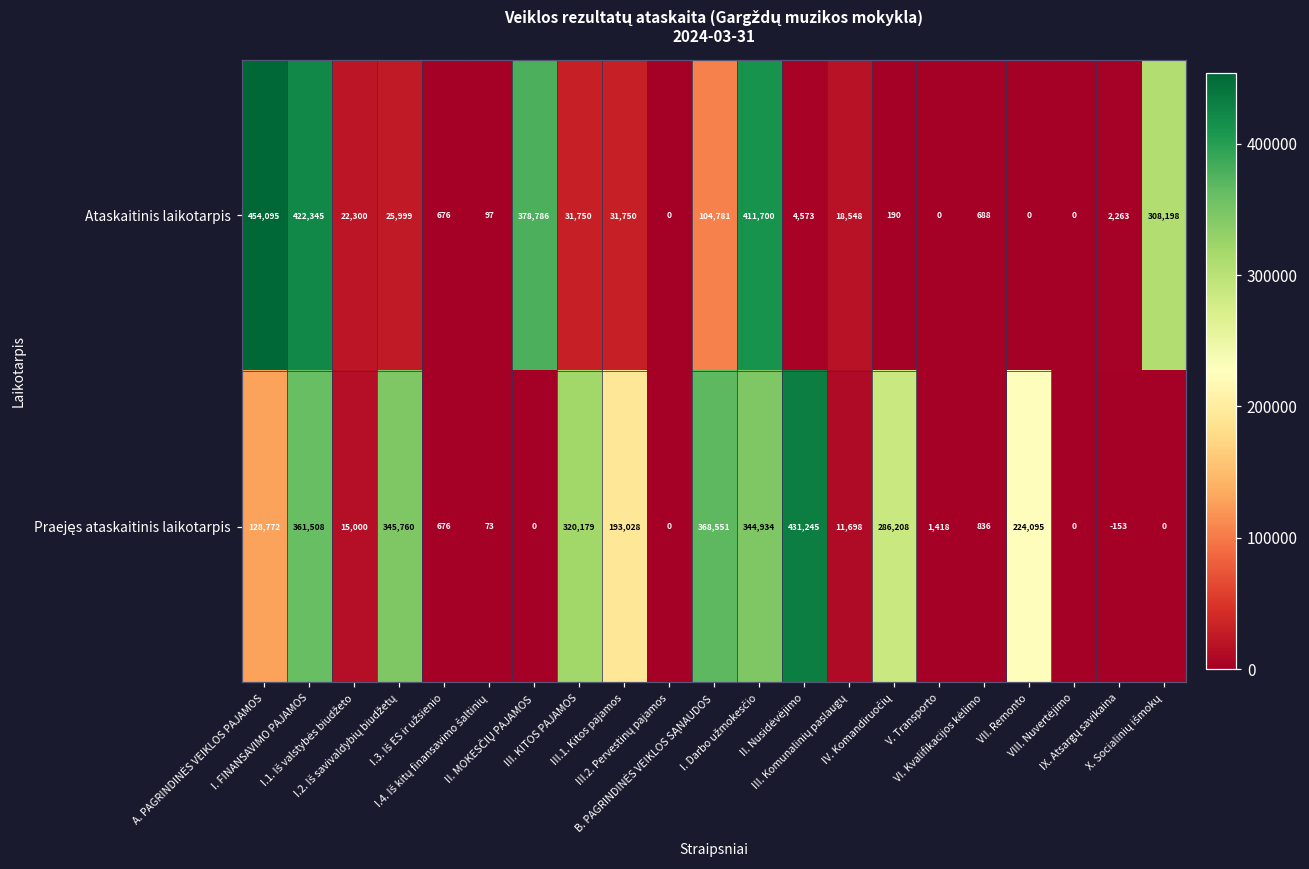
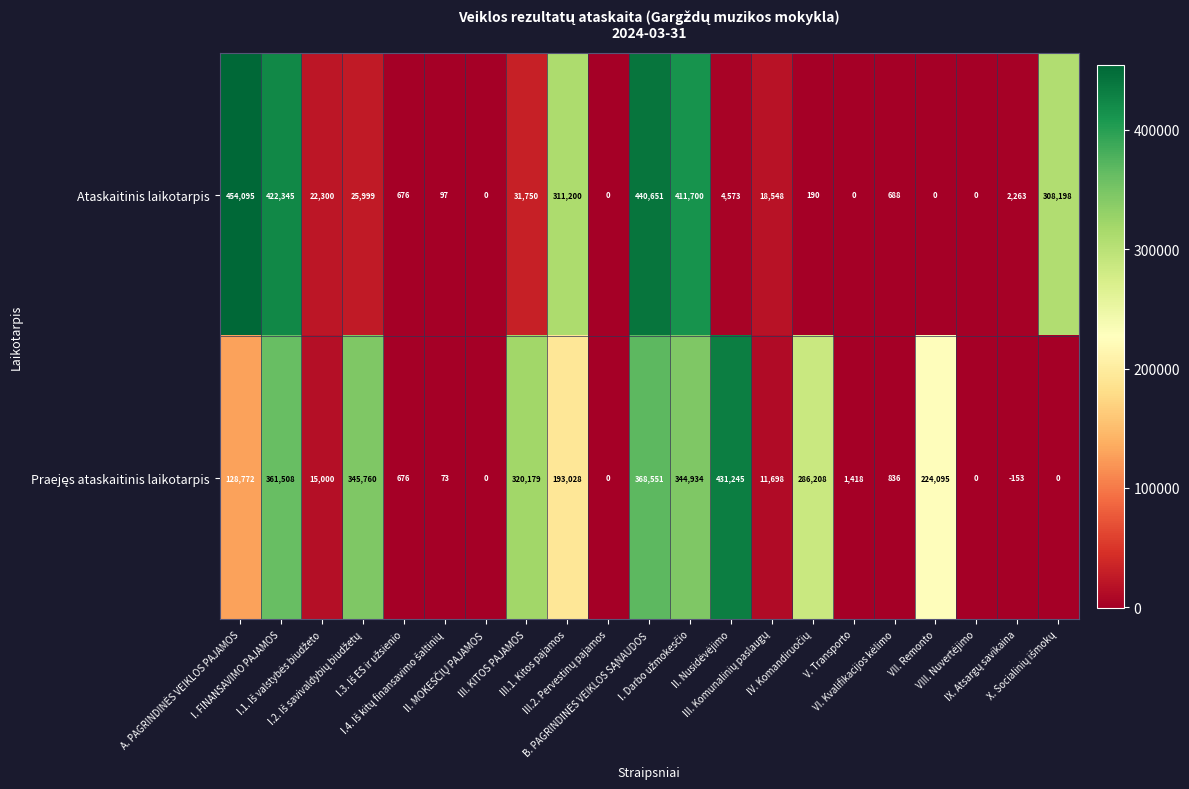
  {
    "Ataskaitinis laikotarpis": {
      "A. PAGRINDINĖS VEIKLOS PAJAMOS": "454,095",
      "I. FINANSAVIMO PAJAMOS": "422,345",
      "I.1. Iš valstybės biudžeto": "22,300",
      "I.2. Iš savivaldybių biudžetų": "25,999",
      "I.3. Iš ES ir užsienio": "676",
      "I.4. Iš kitų finansavimo šaltinių": "97",
-     "II. MOKESČIŲ PAJAMOS": "378,786",
+     "II. MOKESČIŲ PAJAMOS": "0",
      "III. KITOS PAJAMOS": "31,750",
-     "III.1. Kitos pajamos": "31,750",
+     "III.1. Kitos pajamos": "311,200",
      "III.2. Pervestinų pajamos": "0",
-     "B. PAGRINDINĖS VEIKLOS SĄNAUDOS": "104,781",
+     "B. PAGRINDINĖS VEIKLOS SĄNAUDOS": "440,651",
      "I. Darbo užmokesčio": "411,700",
      "II. Nusidėvėjimo": "4,573",
      "III. Komunalinių paslaugų": "18,548",
      "IV. Komandiruočių": "190",
      "V. Transporto": "0",
      "VI. Kvalifikacijos kėlimo": "688",
      "VII. Remonto": "0",
      "VIII. Nuvertėjimo": "0",
      "IX. Atsargų savikaina": "2,263",
      "X. Socialinių išmokų": "308,198"
    },
    "Praejęs ataskaitinis laikotarpis": {
      "A. PAGRINDINĖS VEIKLOS PAJAMOS": "128,772",
      "I. FINANSAVIMO PAJAMOS": "361,508",
      "I.1. Iš valstybės biudžeto": "15,000",
      "I.2. Iš savivaldybių biudžetų": "345,760",
      "I.3. Iš ES ir užsienio": "676",
      "I.4. Iš kitų finansavimo šaltinių": "73",
      "II. MOKESČIŲ PAJAMOS": "0",
      "III. KITOS PAJAMOS": "320,179",
      "III.1. Kitos pajamos": "193,028",
      "III.2. Pervestinų pajamos": "0",
      "B. PAGRINDINĖS VEIKLOS SĄNAUDOS": "368,551",
      "I. Darbo užmokesčio": "344,934",
      "II. Nusidėvėjimo": "431,245",
      "III. Komunalinių paslaugų": "11,698",
      "IV. Komandiruočių": "286,208",
      "V. Transporto": "1,418",
      "VI. Kvalifikacijos kėlimo": "836",
      "VII. Remonto": "224,095",
      "VIII. Nuvertėjimo": "0",
      "IX. Atsargų savikaina": "-153",
      "X. Socialinių išmokų": "0"
    }
  }
